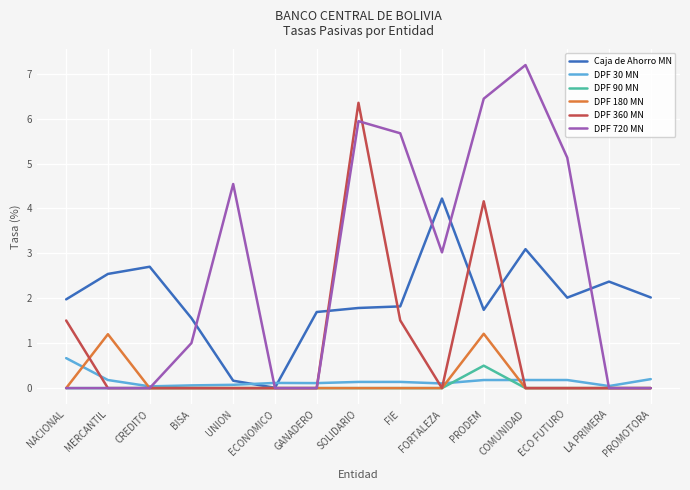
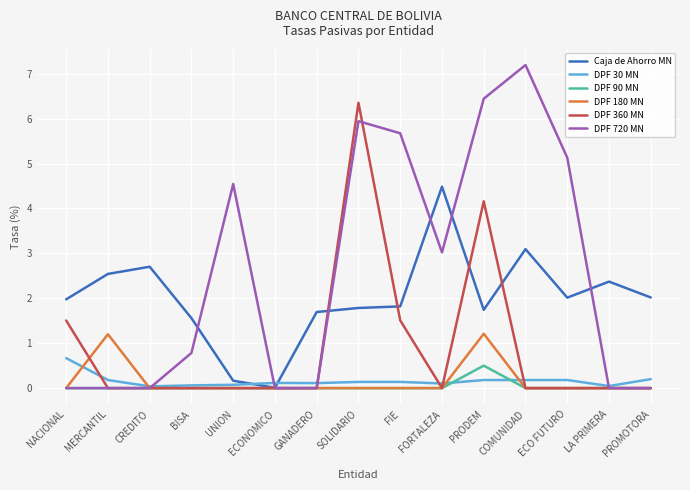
  {
    "Caja de Ahorro MN": {
      "NACIONAL": 2.0,
      "MERCANTIL": 2.5,
      "CREDITO": 2.7,
      "BISA": 1.6,
      "UNION": 0.2,
      "GANADERO": 1.7,
      "SOLIDARIO": 1.8,
      "FIE": 1.8,
-     "FORTALEZA": 4.2,
+     "FORTALEZA": 4.5,
      "PRODEM": 1.7,
      "COMUNIDAD": 3.1,
      "ECO FUTURO": 2.0,
      "LA PRIMERA": 2.4,
      "PROMOTORA": 2.0
    },
    "DPF 30 MN": {
      "NACIONAL": 0.7,
      "MERCANTIL": 0.2,
      "BISA": 0.1,
      "UNION": 0.1,
      "ECONOMICO": 0.1,
      "GANADERO": 0.1,
      "SOLIDARIO": 0.1,
      "FIE": 0.1,
      "FORTALEZA": 0.1,
      "PRODEM": 0.2,
      "COMUNIDAD": 0.2,
      "ECO FUTURO": 0.2,
      "PROMOTORA": 0.2
    },
    "DPF 90 MN": {
      "PRODEM": 0.5
    },
    "DPF 720 MN": {
-     "BISA": 1.0,
+     "BISA": 0.8,
      "UNION": 4.5,
      "SOLIDARIO": 5.9,
      "FIE": 5.7,
      "FORTALEZA": 3.0,
      "PRODEM": 6.4,
      "COMUNIDAD": 7.2,
      "ECO FUTURO": 5.1
    }
  }
